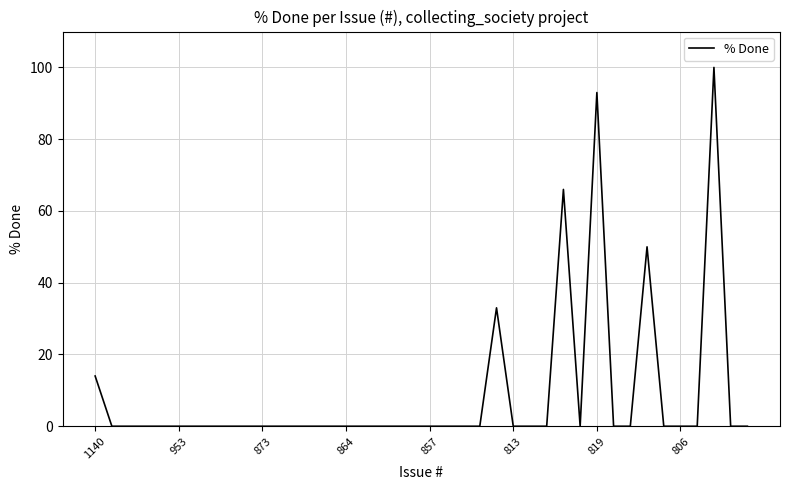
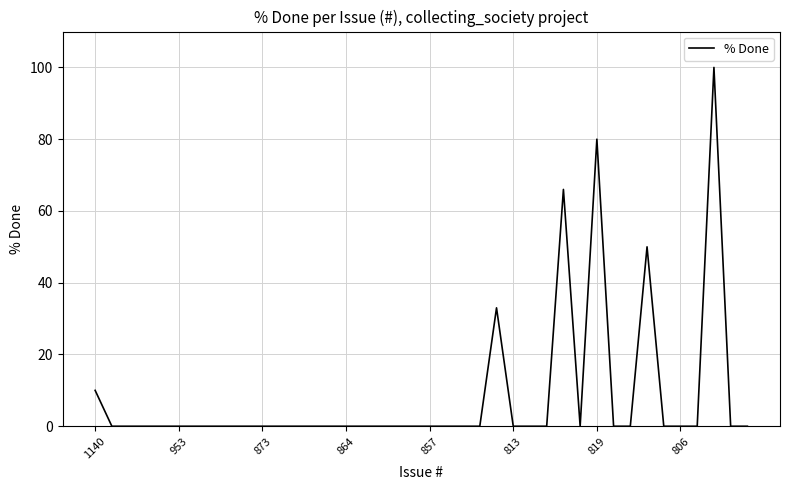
  {
-   "1140": 14,
+   "1140": 10,
    "953": 0,
    "873": 0,
    "864": 0,
    "857": 0,
    "813": 0,
-   "819": 93,
+   "819": 80,
    "806": 0
  }
